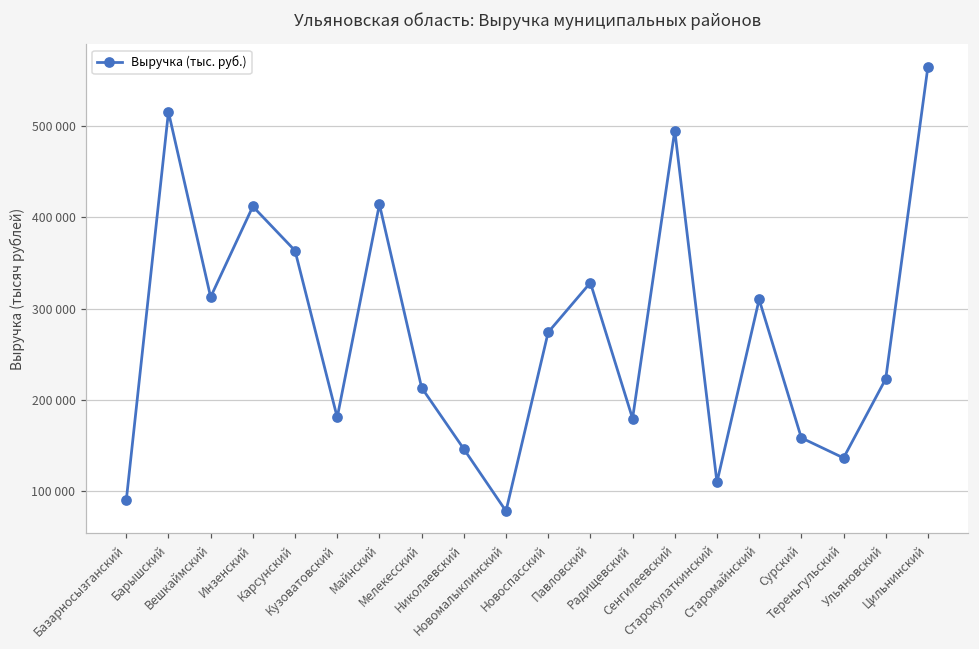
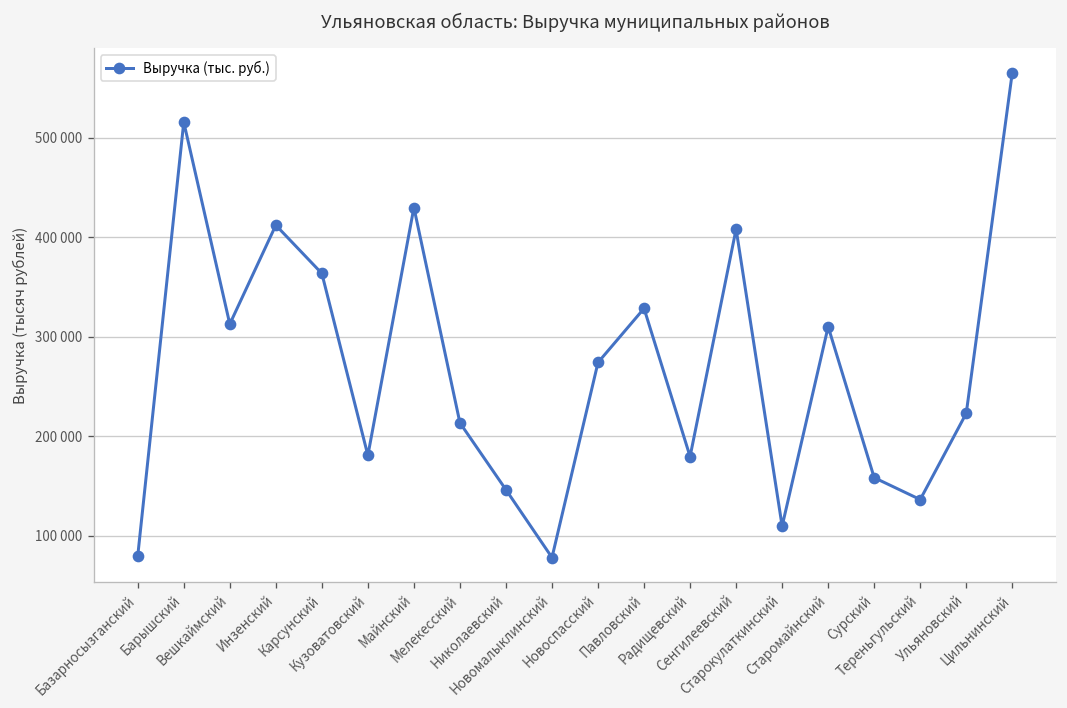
  {
-   "Базарносызганский": 90000,
+   "Базарносызганский": 80000,
    "Барышский": 520000,
    "Вешкаймский": 310000,
    "Инзенский": 410000,
    "Карсунский": 360000,
    "Кузоватовский": 180000,
-   "Майнский": 410000,
+   "Майнский": 430000,
    "Мелекесский": 210000,
    "Николаевский": 150000,
    "Новомалыклинский": 80000,
    "Новоспасский": 270000,
    "Павловский": 330000,
    "Радищевский": 180000,
-   "Сенгилеевский": 500000,
+   "Сенгилеевский": 410000,
    "Старокулаткинский": 110000,
    "Старомайнский": 310000,
    "Сурский": 160000,
    "Тереньгульский": 140000,
    "Ульяновский": 220000,
    "Цильнинский": 570000
  }
